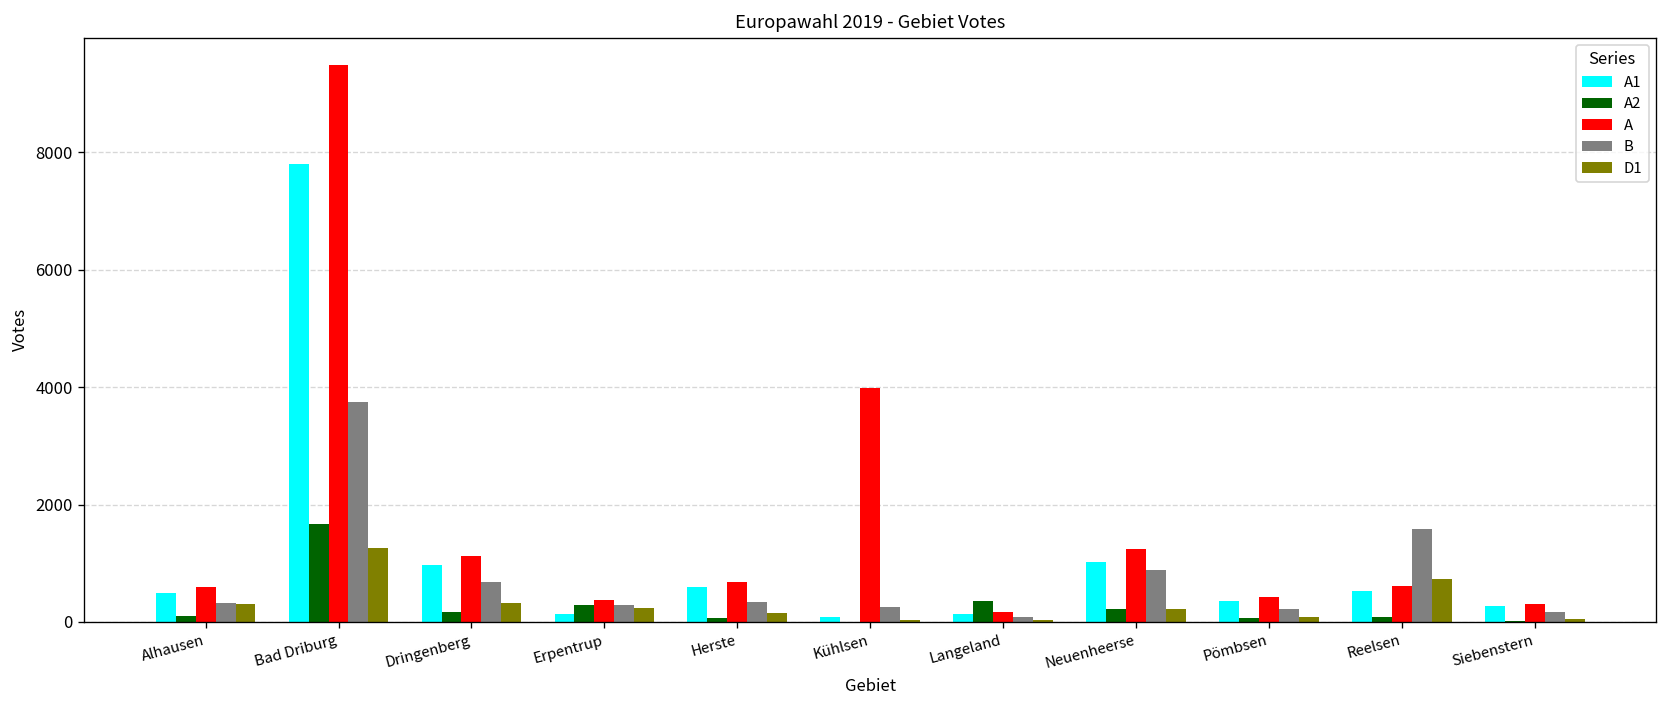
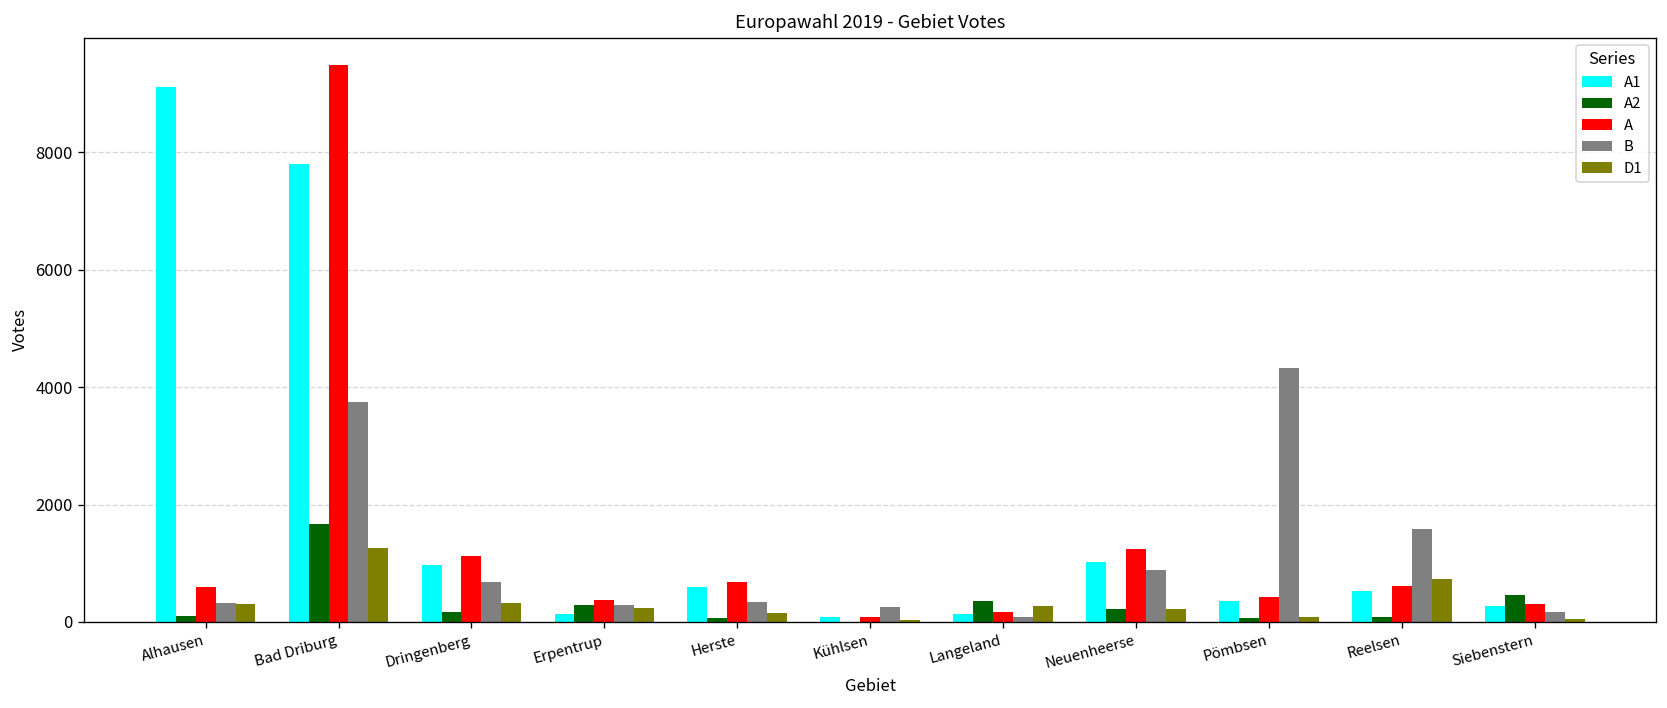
  {
    "A1": {
-     "Alhausen": 500,
+     "Alhausen": 9100,
      "Bad Driburg": 7800,
      "Dringenberg": 1000,
      "Erpentrup": 100,
      "Herste": 600,
      "Kühlsen": 100,
      "Langeland": 100,
      "Neuenheerse": 1000,
      "Pömbsen": 400,
      "Reelsen": 500,
      "Siebenstern": 300
    },
    "A2": {
      "Alhausen": 100,
      "Bad Driburg": 1700,
      "Dringenberg": 200,
      "Erpentrup": 300,
      "Herste": 100,
      "Langeland": 300,
      "Neuenheerse": 200,
      "Pömbsen": 100,
      "Reelsen": 100,
-     "Siebenstern": 0
+     "Siebenstern": 500
    },
    "A": {
      "Alhausen": 600,
      "Bad Driburg": 9500,
      "Dringenberg": 1100,
      "Erpentrup": 400,
      "Herste": 700,
-     "Kühlsen": 4000,
+     "Kühlsen": 100,
      "Langeland": 200,
      "Neuenheerse": 1200,
      "Pömbsen": 400,
      "Reelsen": 600,
      "Siebenstern": 300
    },
    "B": {
      "Alhausen": 300,
      "Bad Driburg": 3800,
      "Dringenberg": 700,
      "Erpentrup": 300,
      "Herste": 300,
      "Kühlsen": 300,
      "Langeland": 100,
      "Neuenheerse": 900,
-     "Pömbsen": 200,
+     "Pömbsen": 4300,
      "Reelsen": 1600,
      "Siebenstern": 200
    },
    "D1": {
      "Alhausen": 300,
      "Bad Driburg": 1300,
      "Dringenberg": 300,
      "Erpentrup": 200,
      "Herste": 200,
-     "Langeland": 0,
+     "Langeland": 300,
      "Neuenheerse": 200,
      "Pömbsen": 100,
      "Reelsen": 700
    }
  }
